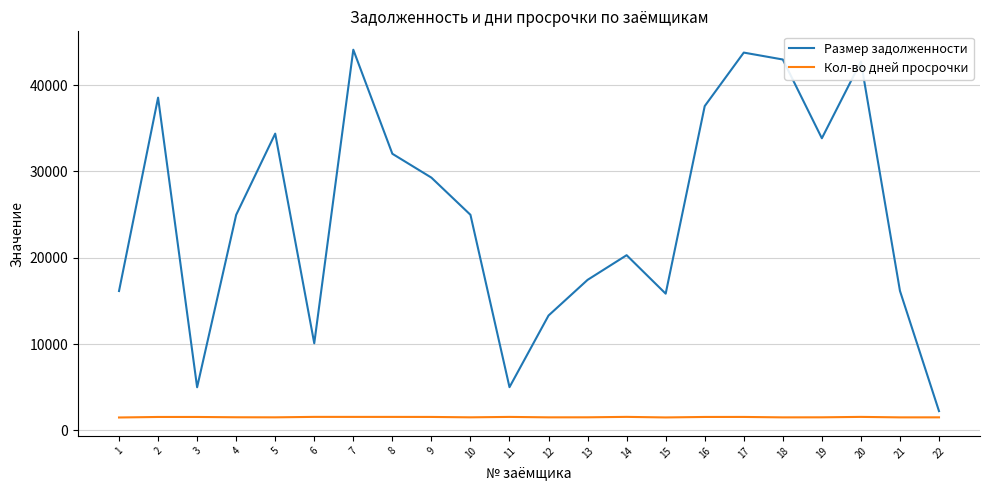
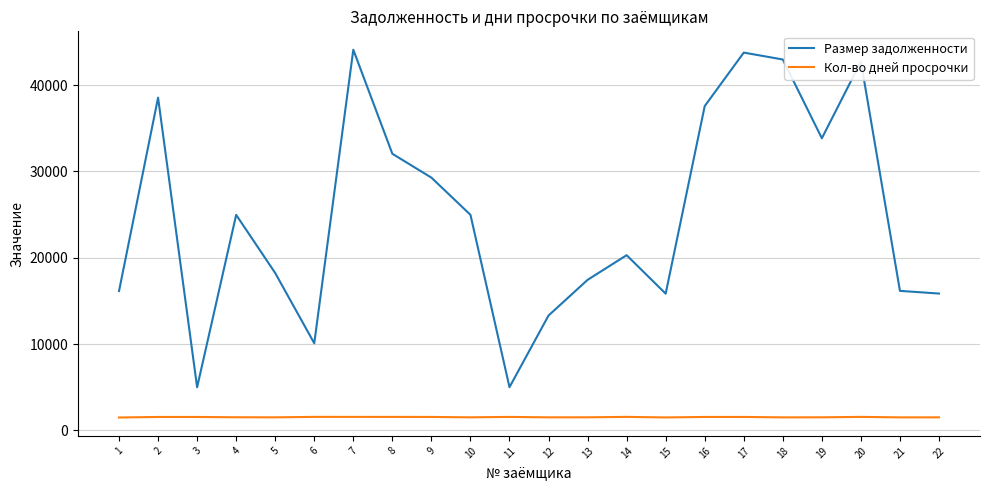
  {
    "Размер задолженности": {
      "1": 16000,
      "2": 39000,
      "3": 5000,
      "4": 25000,
-     "5": 34000,
+     "5": 18000,
      "6": 10000,
      "7": 44000,
      "8": 32000,
      "9": 29000,
      "10": 25000,
      "11": 5000,
      "12": 13000,
      "13": 17000,
      "14": 20000,
      "15": 16000,
      "16": 38000,
      "17": 44000,
      "18": 43000,
      "19": 34000,
      "21": 16000,
-     "22": 2000
+     "22": 16000
    },
    "Кол-во дней просрочки": {
      "1": 1000,
      "2": 2000,
      "3": 2000,
      "4": 2000,
      "5": 2000,
      "6": 2000,
      "7": 2000,
      "8": 2000,
      "9": 2000,
      "10": 2000,
      "11": 2000,
      "12": 2000,
      "13": 2000,
      "14": 2000,
      "15": 2000,
      "16": 2000,
      "17": 2000,
      "18": 2000,
      "19": 2000,
      "20": 2000,
      "21": 2000,
      "22": 2000
    }
  }
